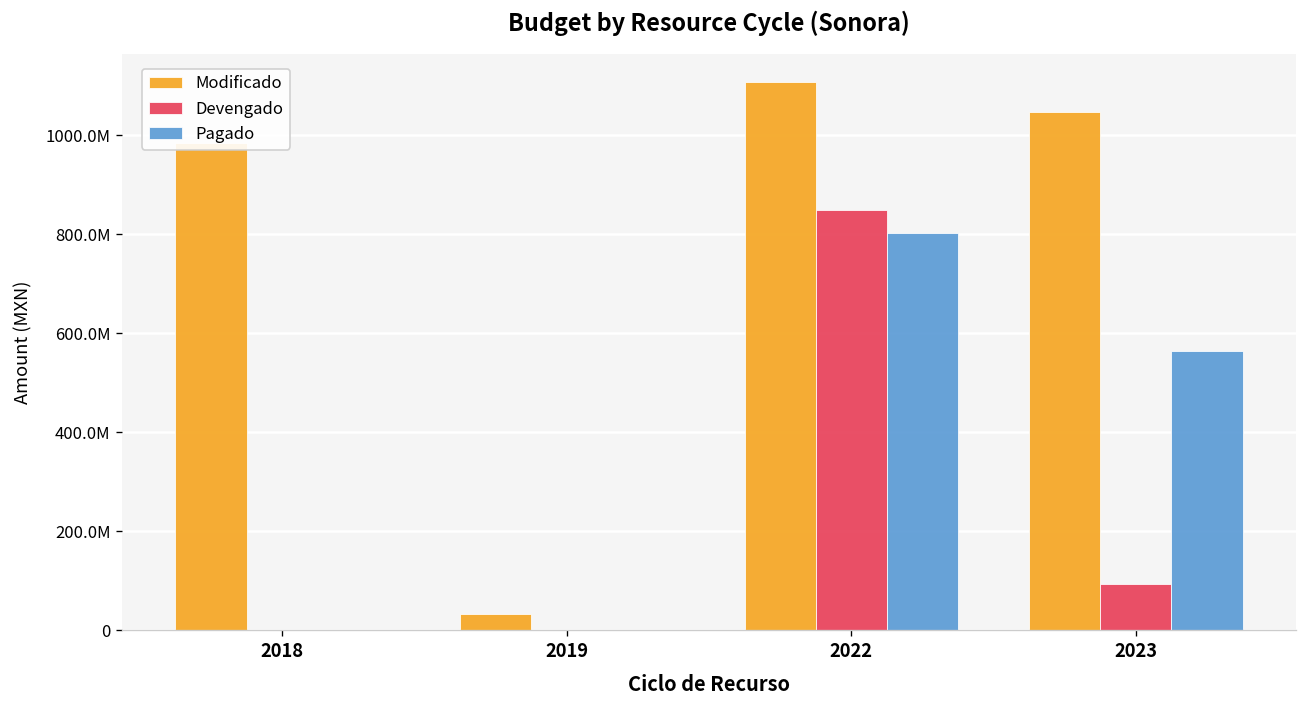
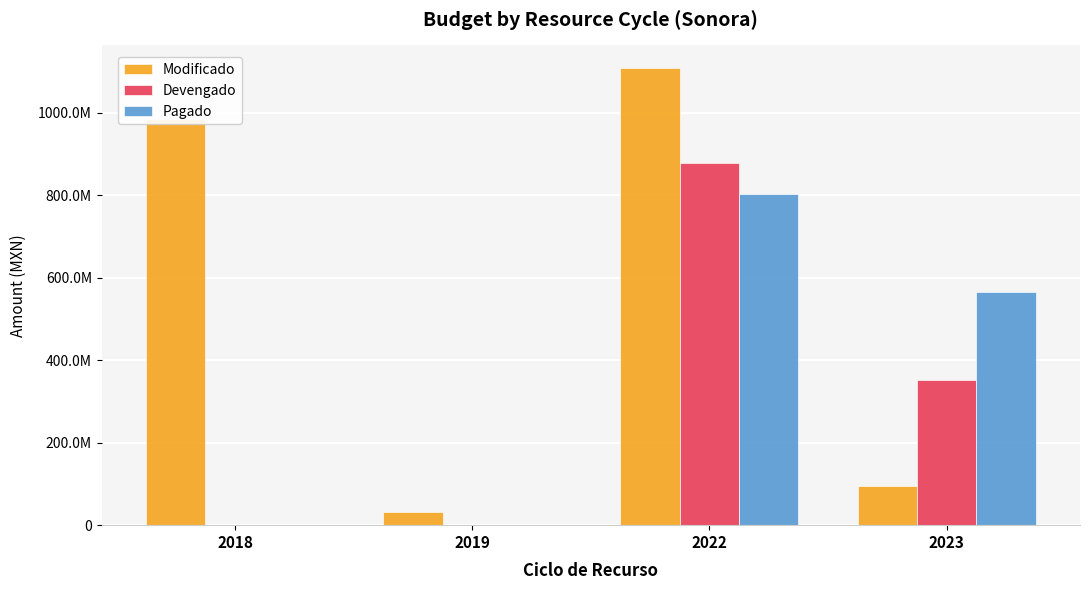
  {
    "Modificado": {
      "2019": 30000000,
      "2022": 1110000000,
-     "2023": 1050000000
+     "2023": 90000000
    },
    "Devengado": {
      "2018": 0,
      "2019": 0,
-     "2022": 850000000,
-     "2023": 90000000
+     "2022": 880000000,
+     "2023": 350000000
    },
    "Pagado": {
      "2018": 0,
      "2019": 0,
      "2022": 800000000,
      "2023": 570000000
    }
  }
